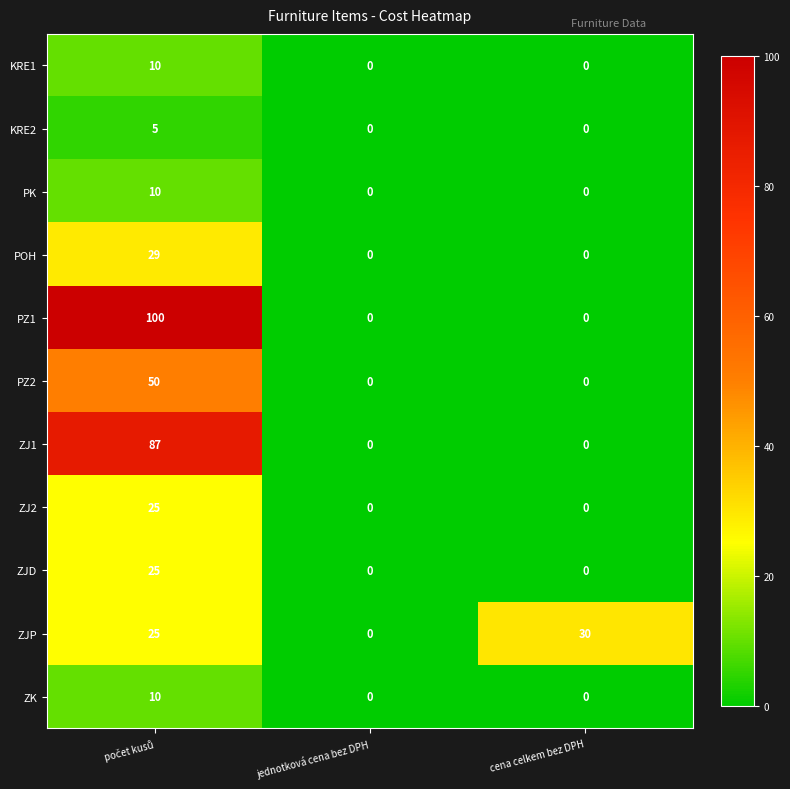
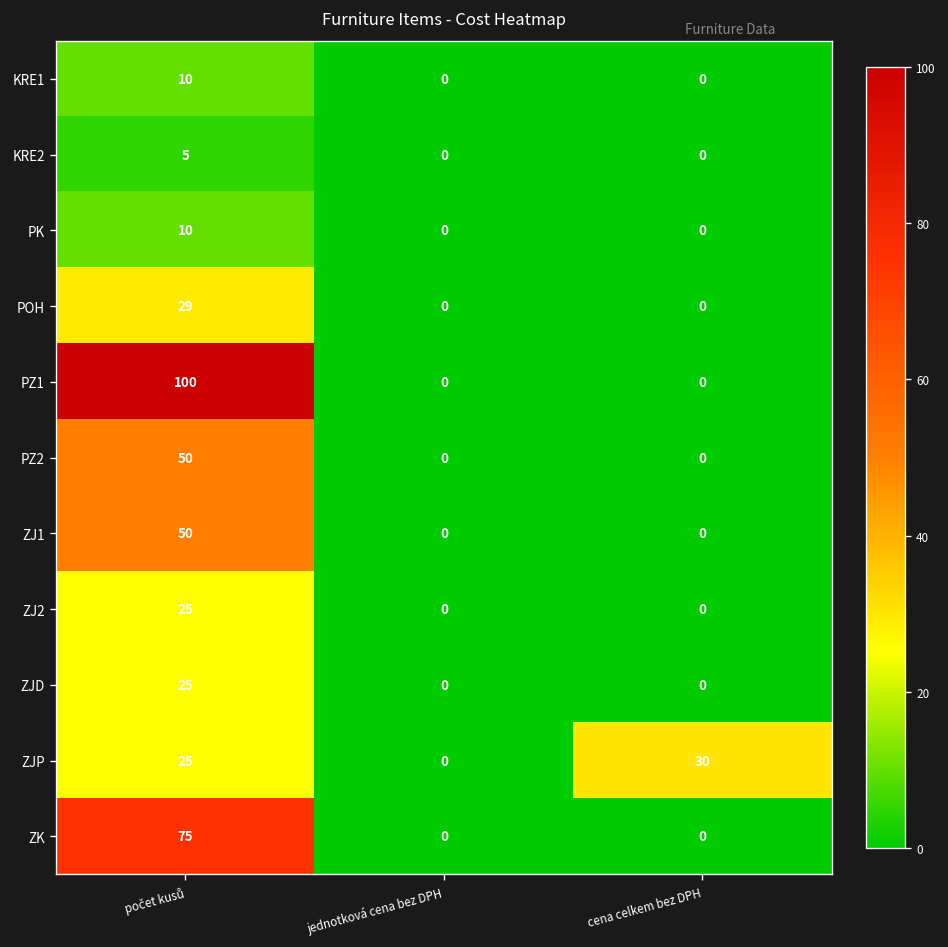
  {
    "KRE1": {
      "počet kusů": 10,
      "jednotková cena bez DPH": 0,
      "cena celkem bez DPH": 0
    },
    "KRE2": {
      "počet kusů": 5,
      "jednotková cena bez DPH": 0,
      "cena celkem bez DPH": 0
    },
    "PK": {
      "počet kusů": 10,
      "jednotková cena bez DPH": 0,
      "cena celkem bez DPH": 0
    },
    "POH": {
      "počet kusů": 29,
      "jednotková cena bez DPH": 0,
      "cena celkem bez DPH": 0
    },
    "PZ1": {
      "počet kusů": 100,
      "jednotková cena bez DPH": 0,
      "cena celkem bez DPH": 0
    },
    "PZ2": {
      "počet kusů": 50,
      "jednotková cena bez DPH": 0,
      "cena celkem bez DPH": 0
    },
    "ZJ1": {
-     "počet kusů": 87,
+     "počet kusů": 50,
      "jednotková cena bez DPH": 0,
      "cena celkem bez DPH": 0
    },
    "ZJ2": {
      "počet kusů": 25,
      "jednotková cena bez DPH": 0,
      "cena celkem bez DPH": 0
    },
    "ZJD": {
      "počet kusů": 25,
      "jednotková cena bez DPH": 0,
      "cena celkem bez DPH": 0
    },
    "ZJP": {
      "počet kusů": 25,
      "jednotková cena bez DPH": 0,
      "cena celkem bez DPH": 30
    },
    "ZK": {
-     "počet kusů": 10,
+     "počet kusů": 75,
      "jednotková cena bez DPH": 0,
      "cena celkem bez DPH": 0
    }
  }
